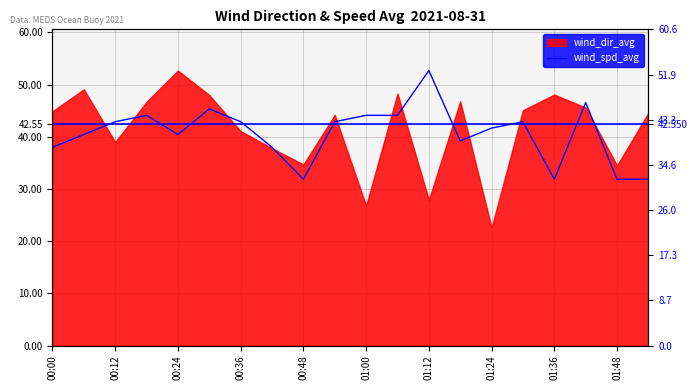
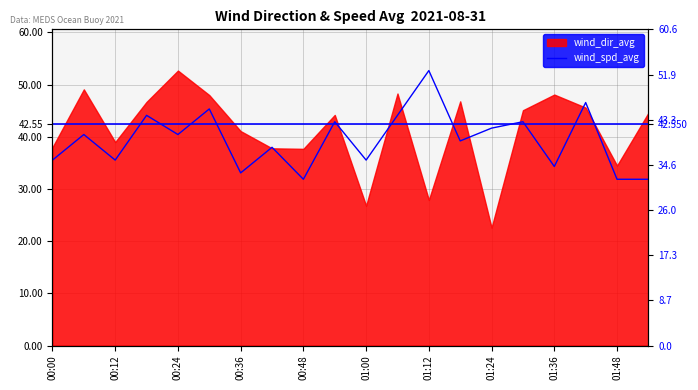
  {
    "wind_spd_avg": {
-     "00:00": 38,
-     "00:12": 43,
+     "00:00": 36,
+     "00:12": 36,
      "00:24": 40,
-     "00:36": 43,
+     "00:36": 33,
      "00:48": 32,
-     "01:00": 44,
+     "01:00": 36,
      "01:12": 53,
      "01:24": 42,
-     "01:36": 32,
+     "01:36": 34,
      "01:48": 32
    },
    "wind_dir_avg": {
-     "00:00": 45,
+     "00:00": 38,
      "00:12": 39,
      "00:24": 53,
      "00:36": 41,
-     "00:48": 35,
+     "00:48": 38,
      "01:00": 27,
      "01:12": 28,
      "01:24": 23,
      "01:36": 48,
      "01:48": 35
    }
  }
